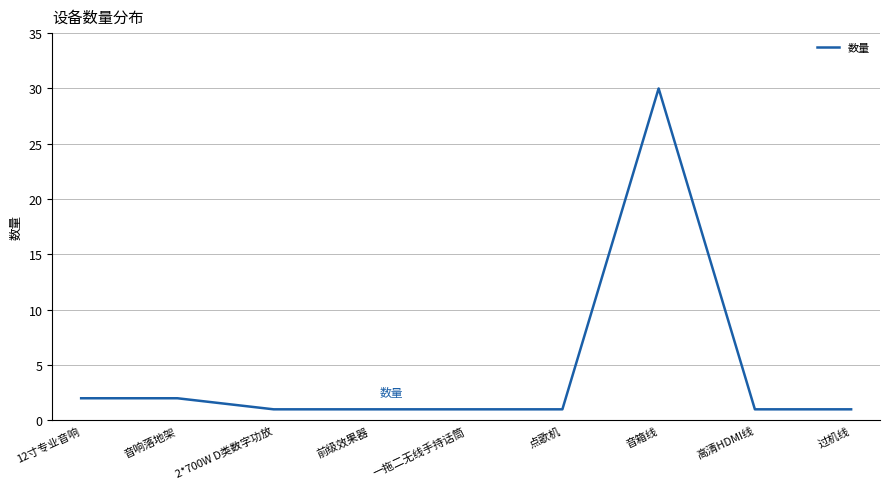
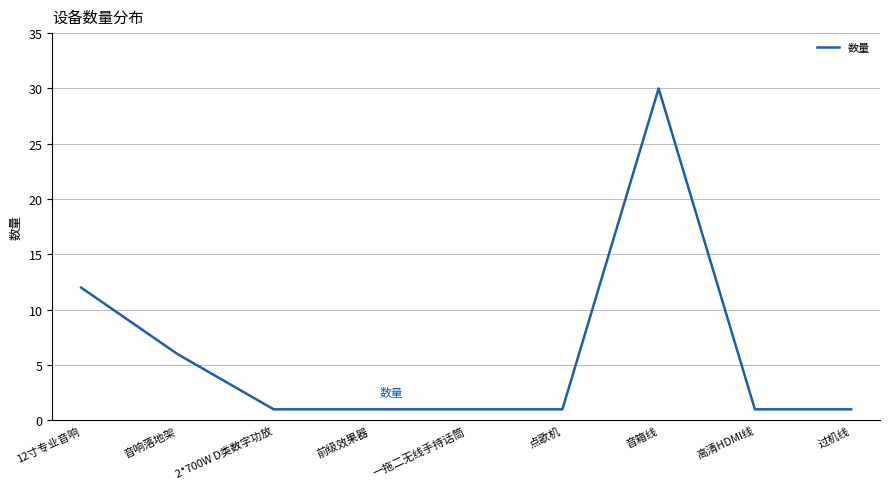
  {
-   "12寸专业音响": 2,
-   "音响落地架": 2,
+   "12寸专业音响": 12,
+   "音响落地架": 6,
    "2*700W D类数字功放": 1,
    "前级效果器": 1,
    "一拖二无线手持话筒": 1,
    "点歌机": 1,
    "音箱线": 30,
    "高清HDMI线": 1,
    "过机线": 1
  }
